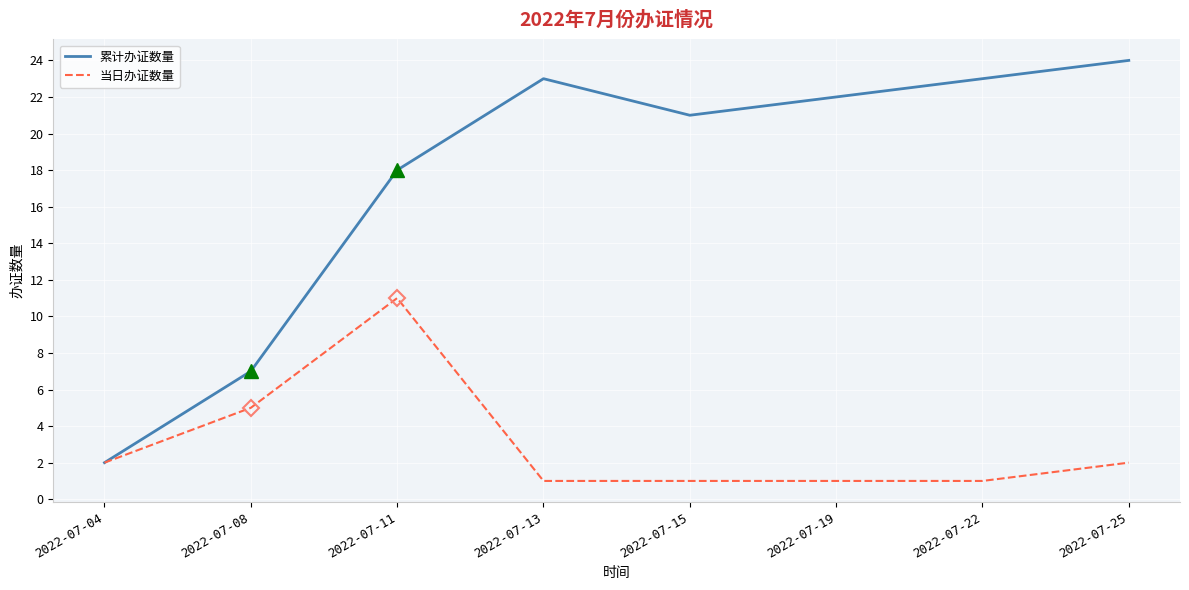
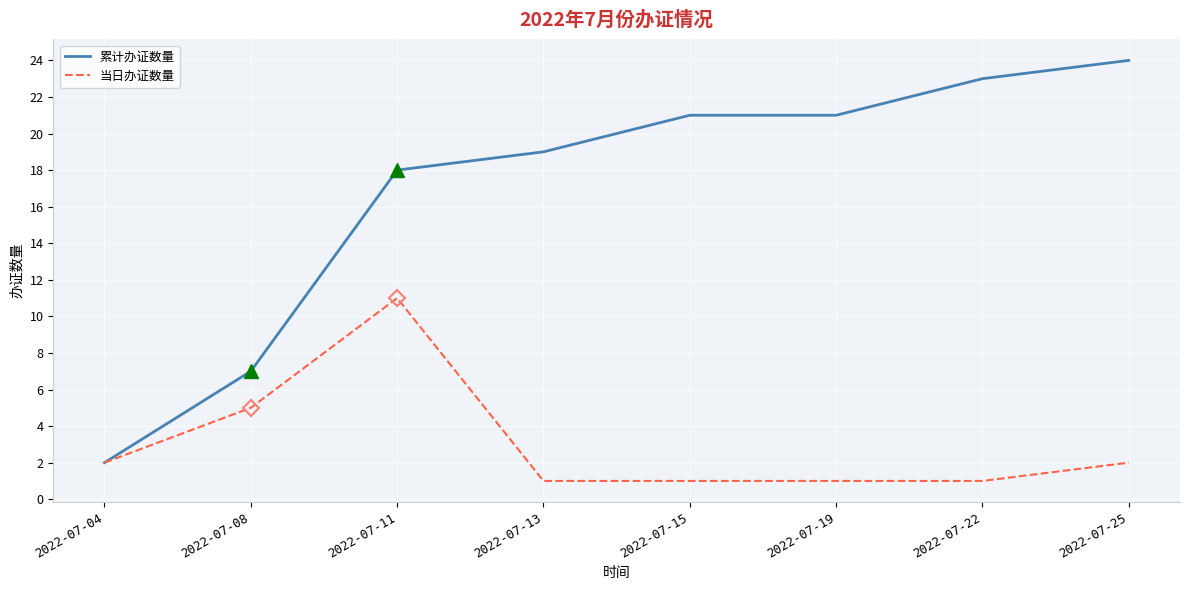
  {
    "累计办证数量": {
-     "2022-07-13": 23,
+     "2022-07-13": 19,
      "2022-07-15": 21,
-     "2022-07-19": 22,
+     "2022-07-19": 21,
      "2022-07-22": 23,
      "2022-07-25": 24
    }
  }
